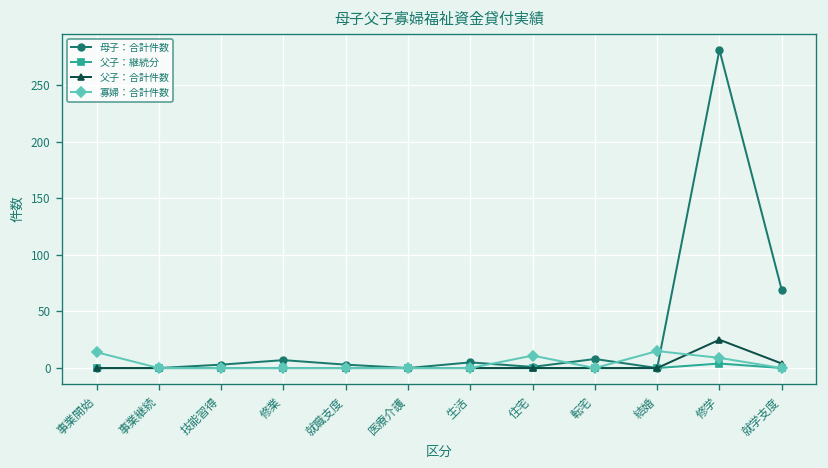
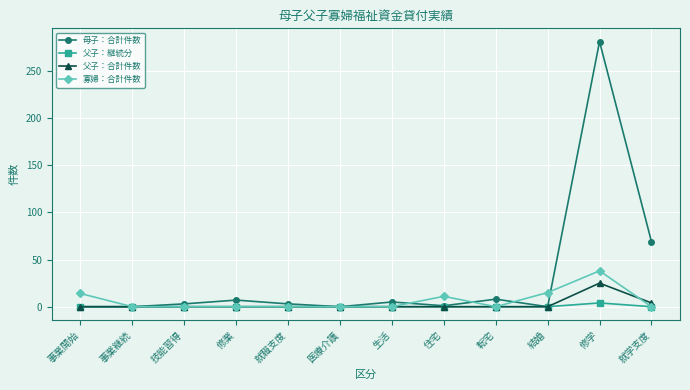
  {
    "父子：継続分": {
      "修学": 0
    },
    "寡婦：合計件数": {
      "事業開始": 10,
      "住宅": 10,
      "結婚": 20,
-     "修学": 10
+     "修学": 40
    }
  }
